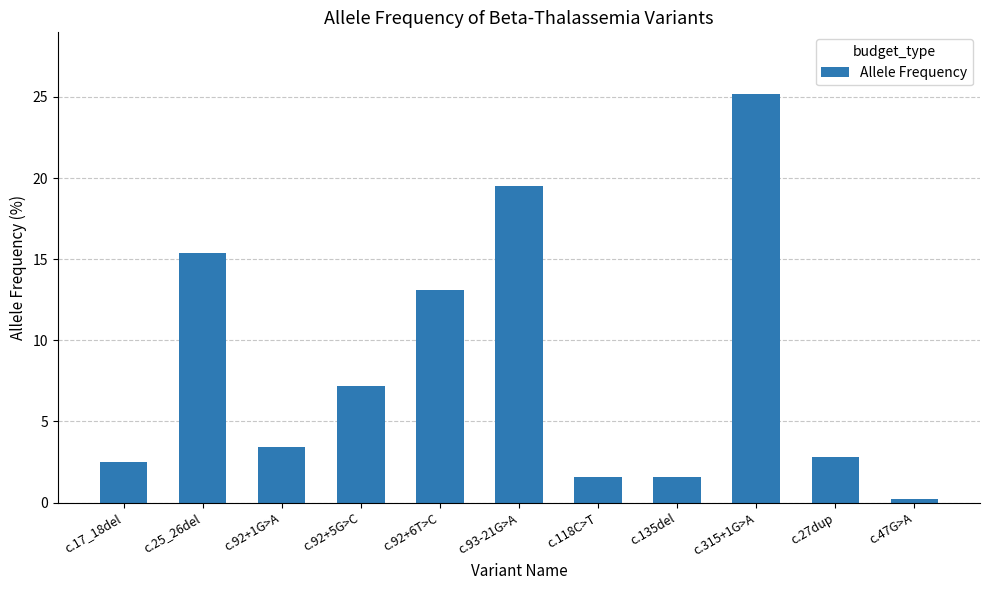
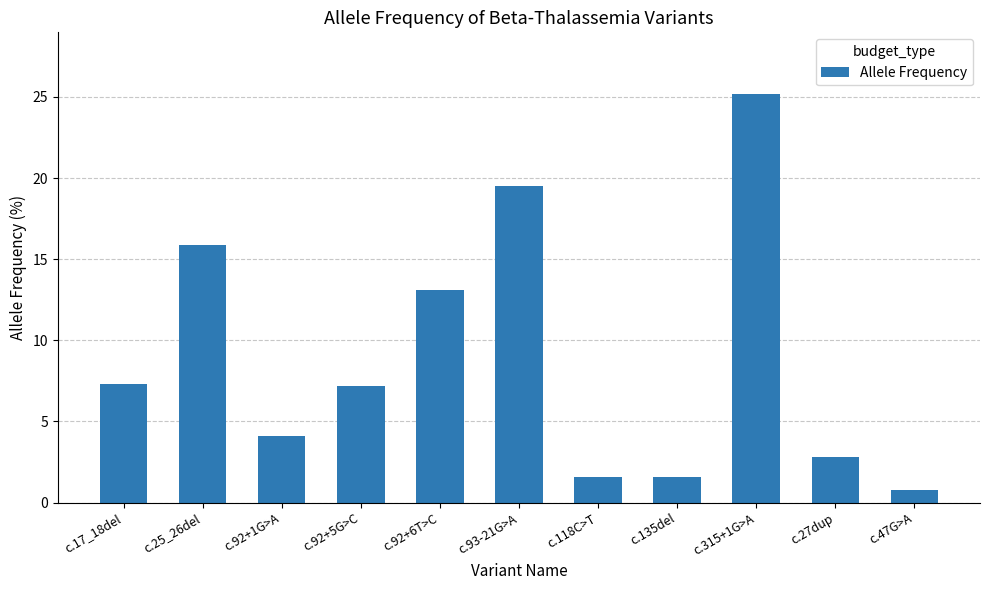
  {
-   "c.17_18del": 2.5,
-   "c.25_26del": 15.4,
-   "c.92+1G>A": 3.4,
+   "c.17_18del": 7.3,
+   "c.25_26del": 15.9,
+   "c.92+1G>A": 4.1,
    "c.92+5G>C": 7.2,
    "c.92+6T>C": 13.1,
    "c.93-21G>A": 19.5,
    "c.118C>T": 1.6,
    "c.135del": 1.6,
    "c.315+1G>A": 25.2,
    "c.27dup": 2.8,
-   "c.47G>A": 0.2
+   "c.47G>A": 0.8
  }
